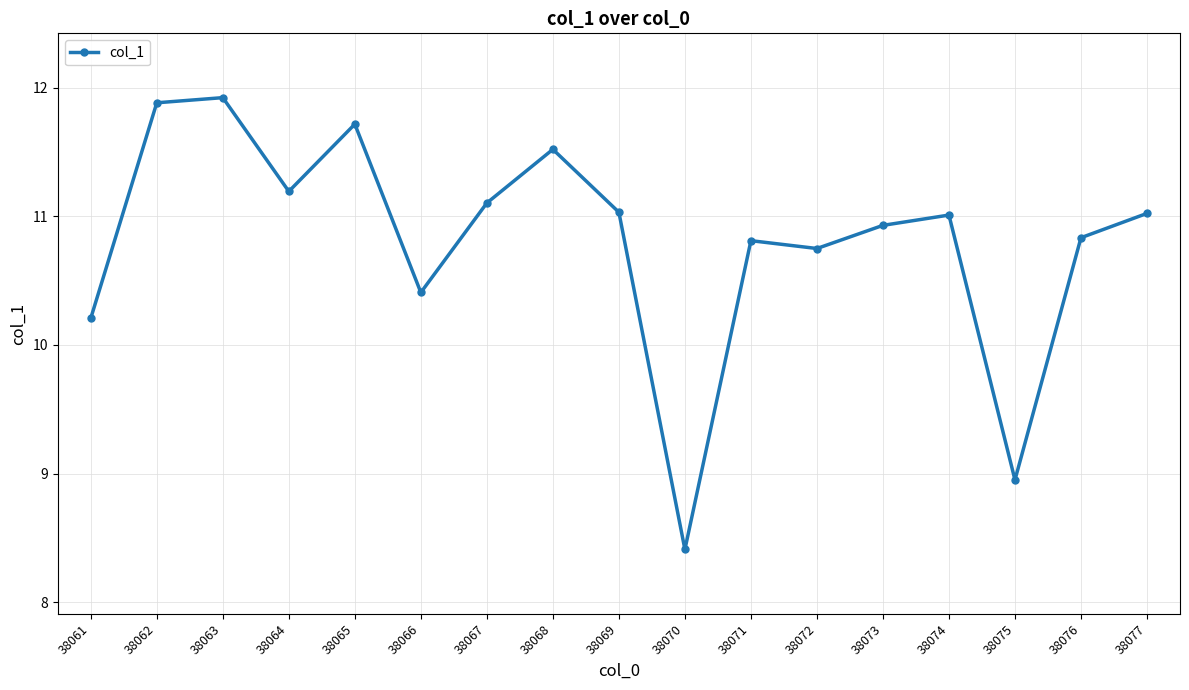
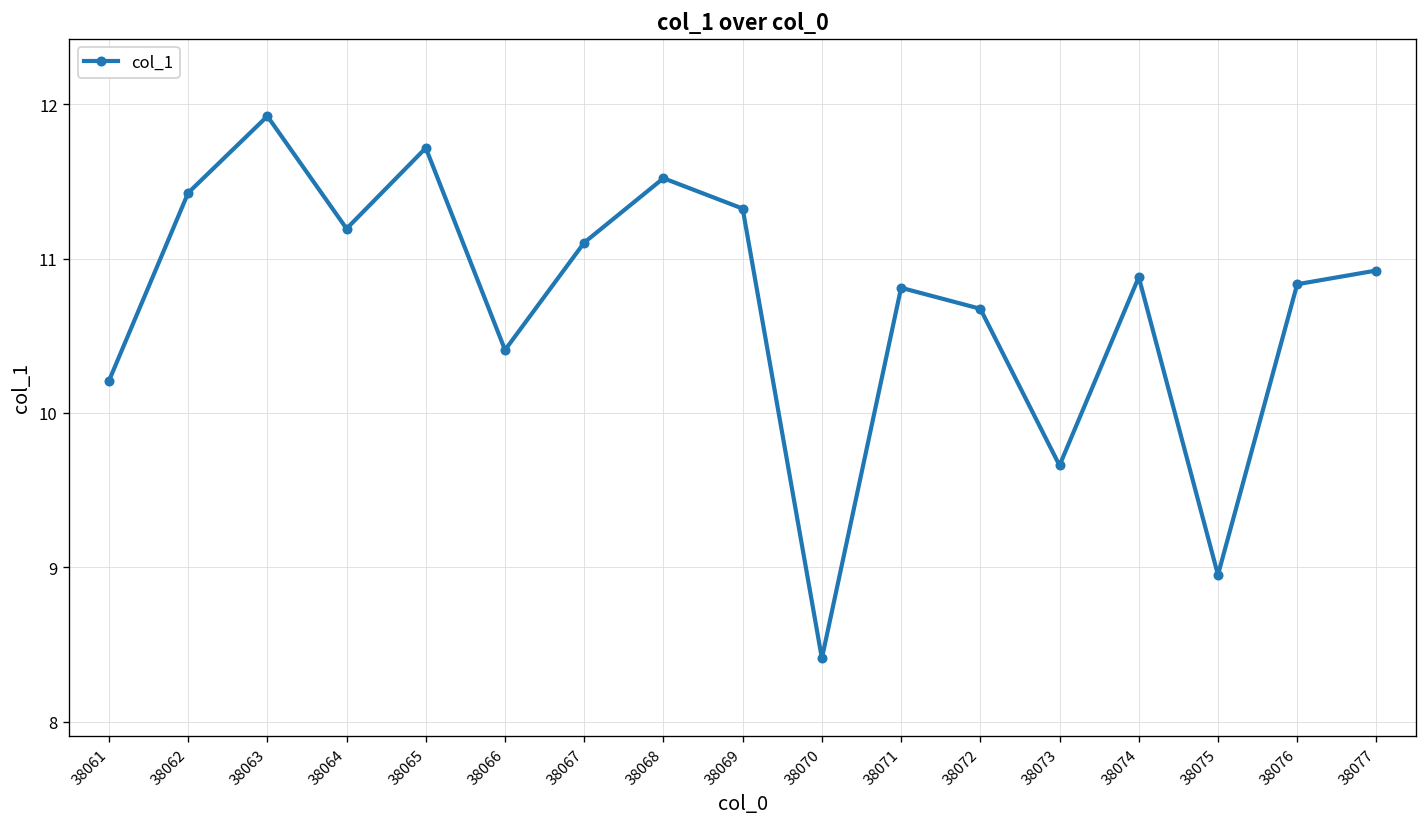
  {
    "38061": 10.21,
-   "38062": 11.88,
+   "38062": 11.43,
    "38063": 11.92,
    "38064": 11.19,
    "38065": 11.72,
    "38066": 10.41,
    "38067": 11.10,
    "38068": 11.52,
-   "38069": 11.03,
+   "38069": 11.32,
    "38070": 8.41,
    "38071": 10.81,
-   "38072": 10.75,
-   "38073": 10.93,
-   "38074": 11.01,
+   "38072": 10.68,
+   "38073": 9.66,
+   "38074": 10.88,
    "38075": 8.95,
    "38076": 10.83,
-   "38077": 11.02
+   "38077": 10.92
  }
